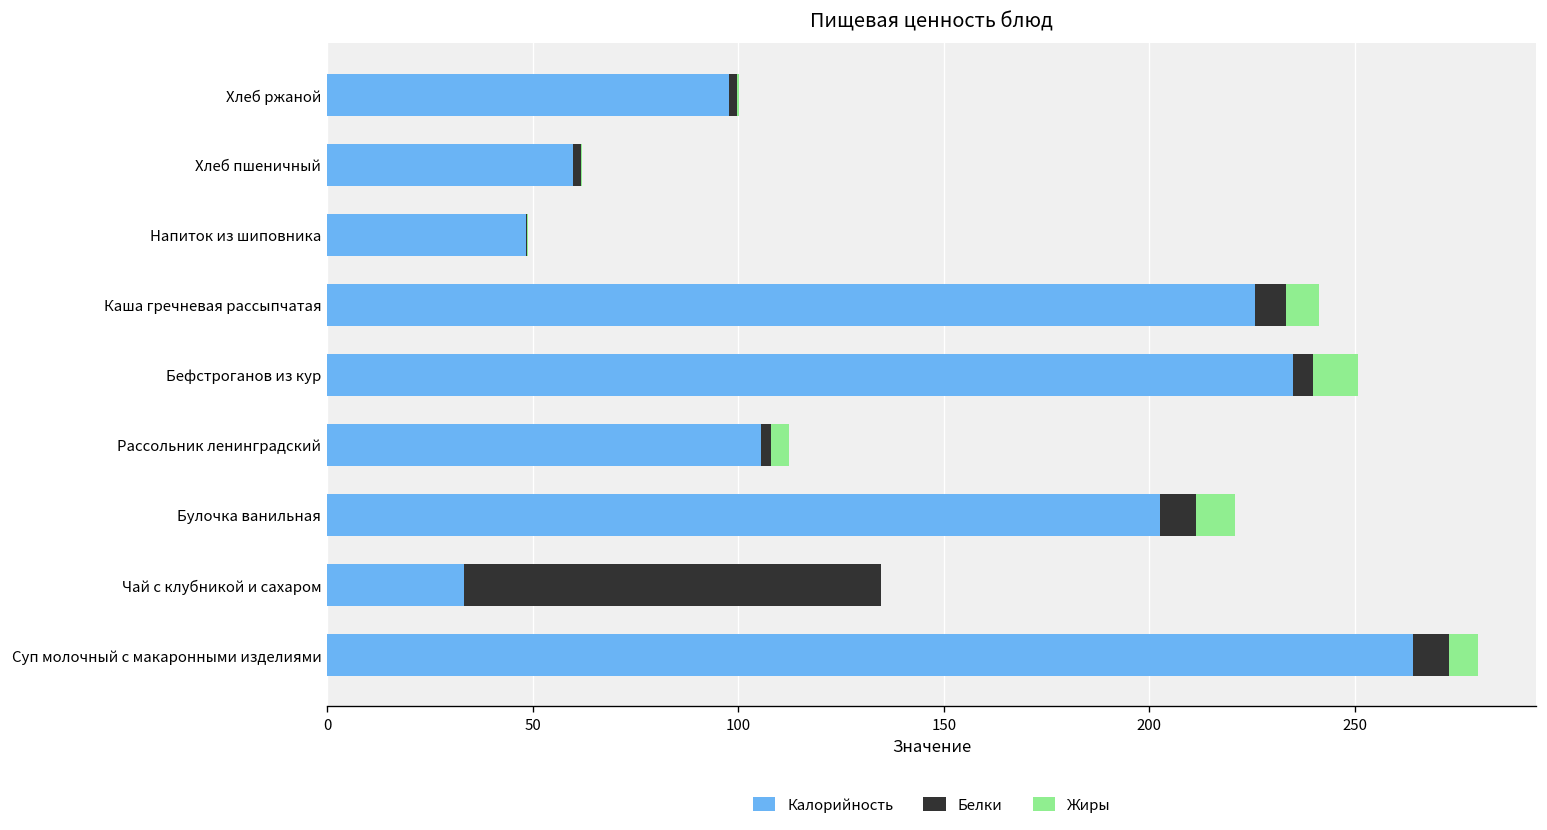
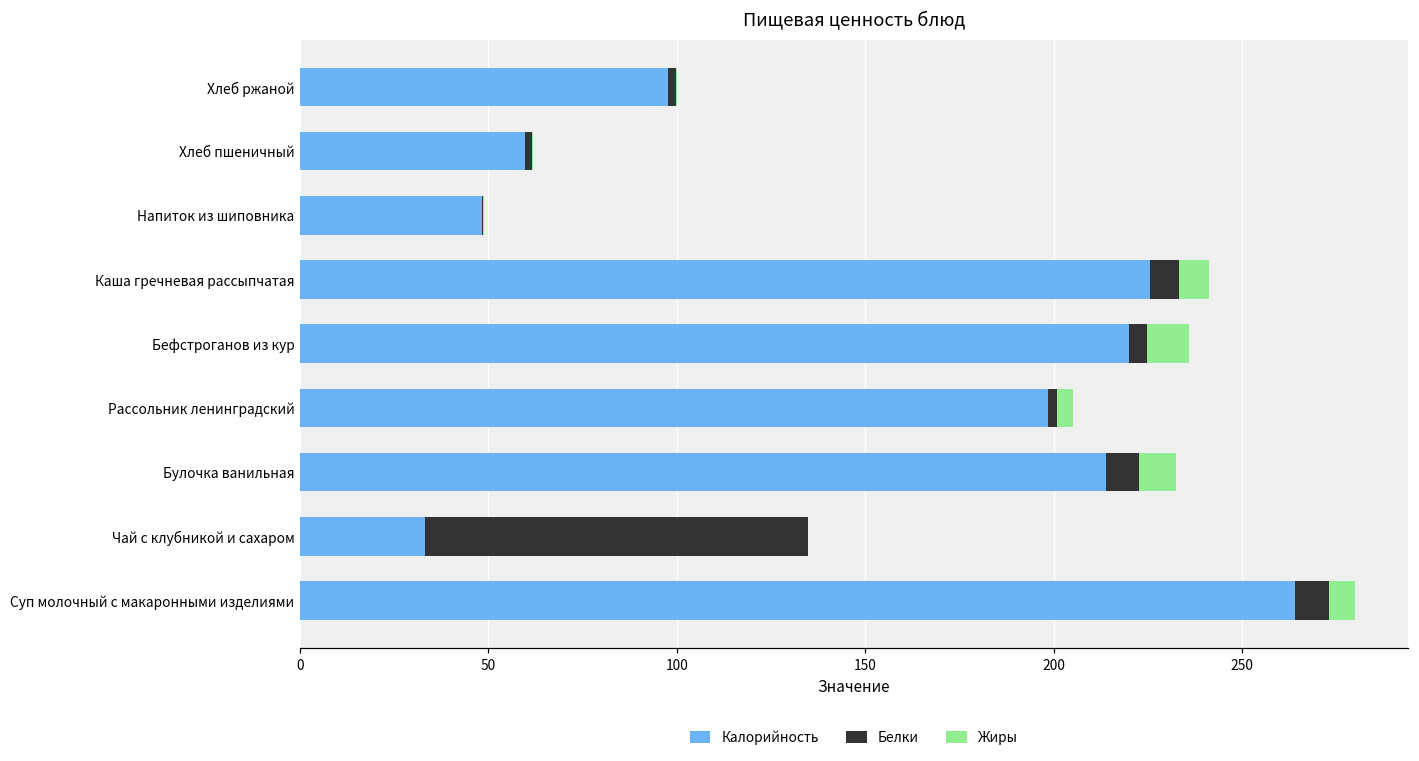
  {
    "Калорийность": {
      "Хлеб ржаной": 98,
      "Хлеб пшеничный": 60,
      "Напиток из шиповника": 48,
      "Каша гречневая рассыпчатая": 226,
-     "Бефстроганов из кур": 235,
-     "Рассольник ленинградский": 105,
-     "Булочка ванильная": 203,
+     "Бефстроганов из кур": 220,
+     "Рассольник ленинградский": 198,
+     "Булочка ванильная": 214,
      "Чай с клубникой и сахаром": 33,
      "Суп молочный с макаронными изделиями": 264
    },
    "Белки": {
      "Хлеб ржаной": 2,
      "Хлеб пшеничный": 2,
      "Каша гречневая рассыпчатая": 8,
      "Бефстроганов из кур": 5,
      "Рассольник ленинградский": 2,
      "Булочка ванильная": 9,
      "Чай с клубникой и сахаром": 102,
      "Суп молочный с макаронными изделиями": 9
    },
    "Жиры": {
      "Каша гречневая рассыпчатая": 8,
      "Бефстроганов из кур": 11,
      "Рассольник ленинградский": 4,
      "Булочка ванильная": 10,
      "Суп молочный с макаронными изделиями": 7
    }
  }
